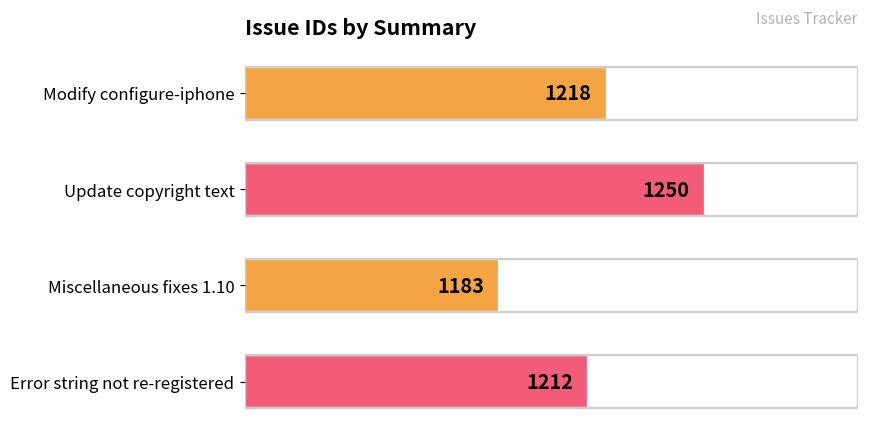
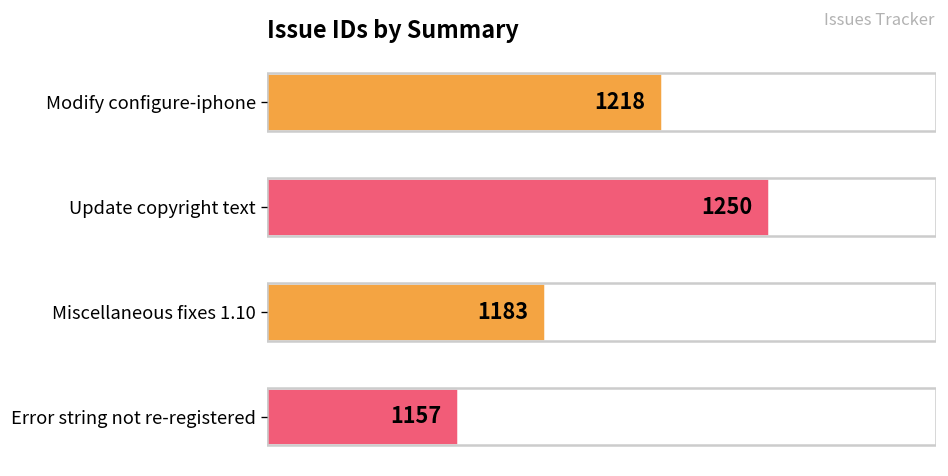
  {
    "Modify configure-iphone": 1218,
    "Update copyright text": 1250,
    "Miscellaneous fixes 1.10": 1183,
-   "Error string not re-registered": 1212
+   "Error string not re-registered": 1157
  }
